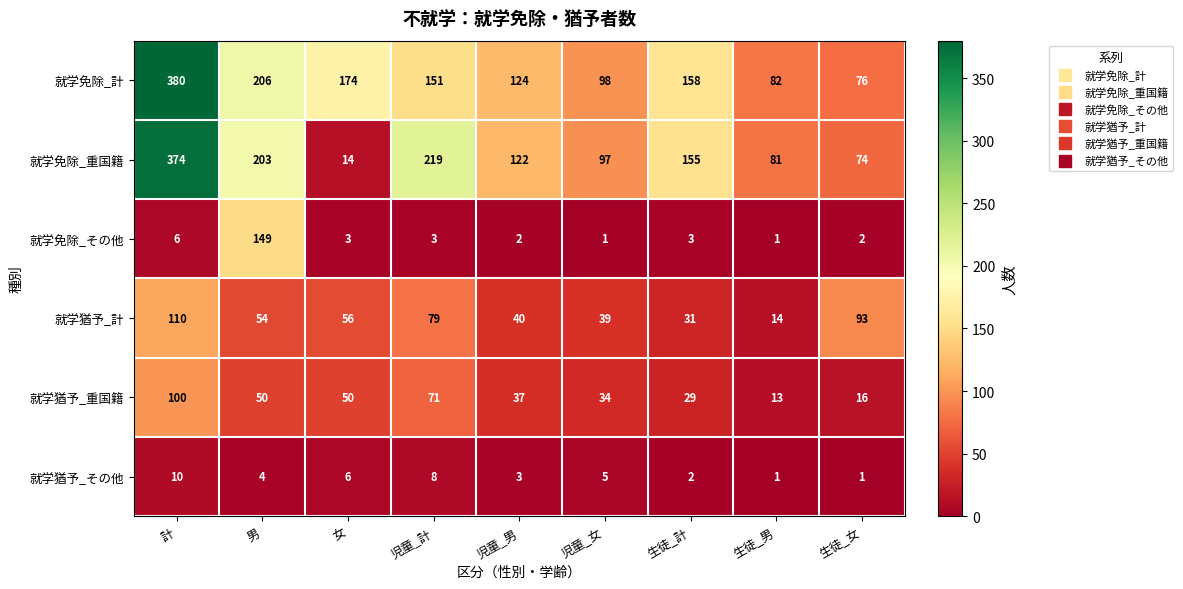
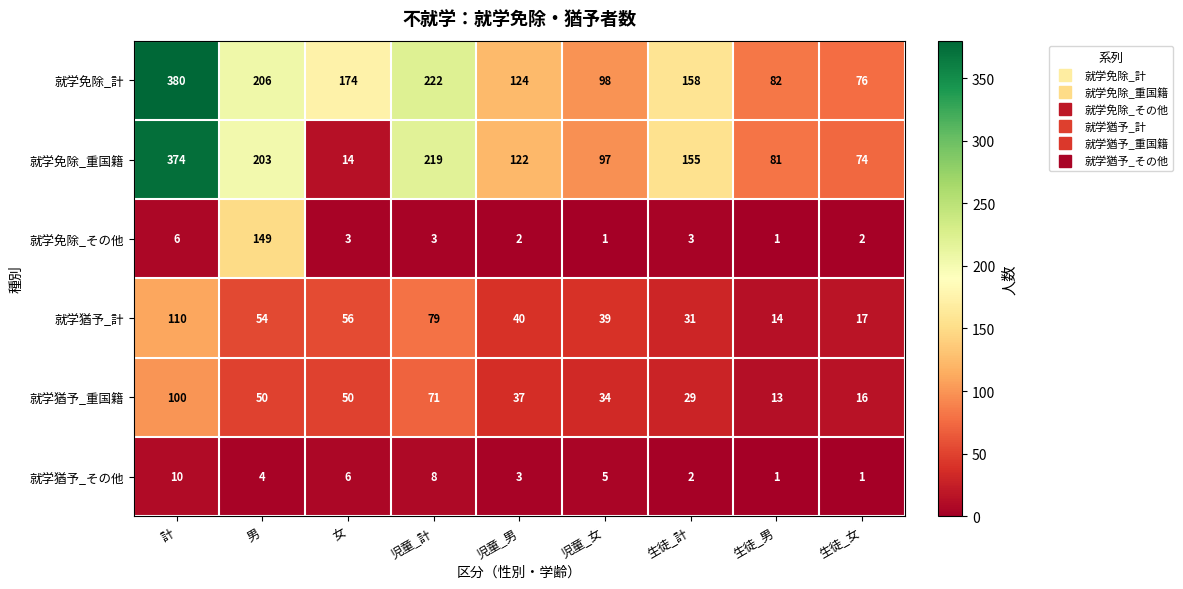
  {
    "就学免除_計": {
      "計": 380,
      "男": 206,
      "女": 174,
-     "児童_計": 151,
+     "児童_計": 222,
      "児童_男": 124,
      "児童_女": 98,
      "生徒_計": 158,
      "生徒_男": 82,
      "生徒_女": 76
    },
    "就学免除_重国籍": {
      "計": 374,
      "男": 203,
      "女": 14,
      "児童_計": 219,
      "児童_男": 122,
      "児童_女": 97,
      "生徒_計": 155,
      "生徒_男": 81,
      "生徒_女": 74
    },
    "就学免除_その他": {
      "計": 6,
      "男": 149,
      "女": 3,
      "児童_計": 3,
      "児童_男": 2,
      "児童_女": 1,
      "生徒_計": 3,
      "生徒_男": 1,
      "生徒_女": 2
    },
    "就学猶予_計": {
      "計": 110,
      "男": 54,
      "女": 56,
      "児童_計": 79,
      "児童_男": 40,
      "児童_女": 39,
      "生徒_計": 31,
      "生徒_男": 14,
-     "生徒_女": 93
+     "生徒_女": 17
    },
    "就学猶予_重国籍": {
      "計": 100,
      "男": 50,
      "女": 50,
      "児童_計": 71,
      "児童_男": 37,
      "児童_女": 34,
      "生徒_計": 29,
      "生徒_男": 13,
      "生徒_女": 16
    },
    "就学猶予_その他": {
      "計": 10,
      "男": 4,
      "女": 6,
      "児童_計": 8,
      "児童_男": 3,
      "児童_女": 5,
      "生徒_計": 2,
      "生徒_男": 1,
      "生徒_女": 1
    }
  }
